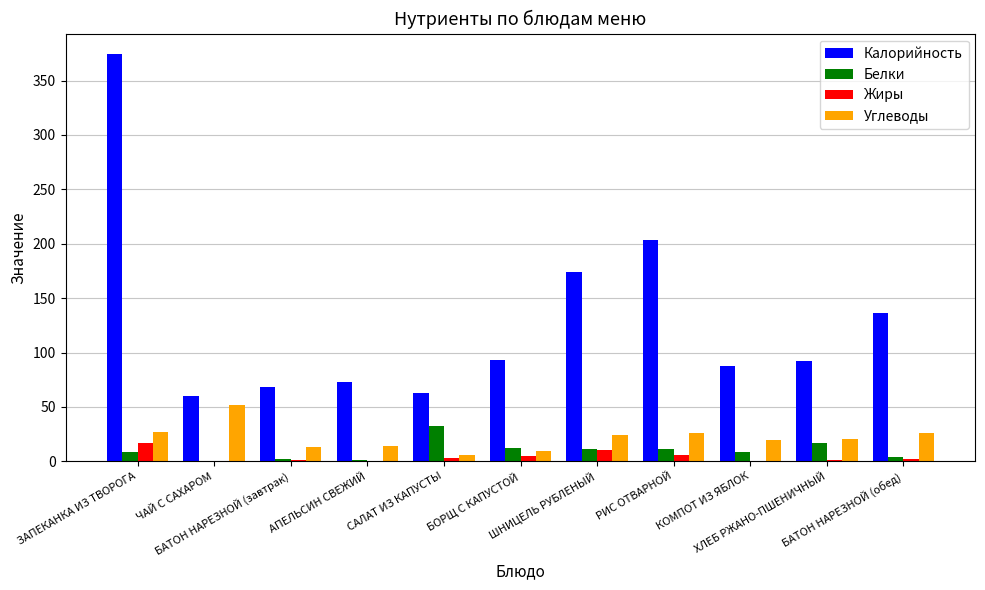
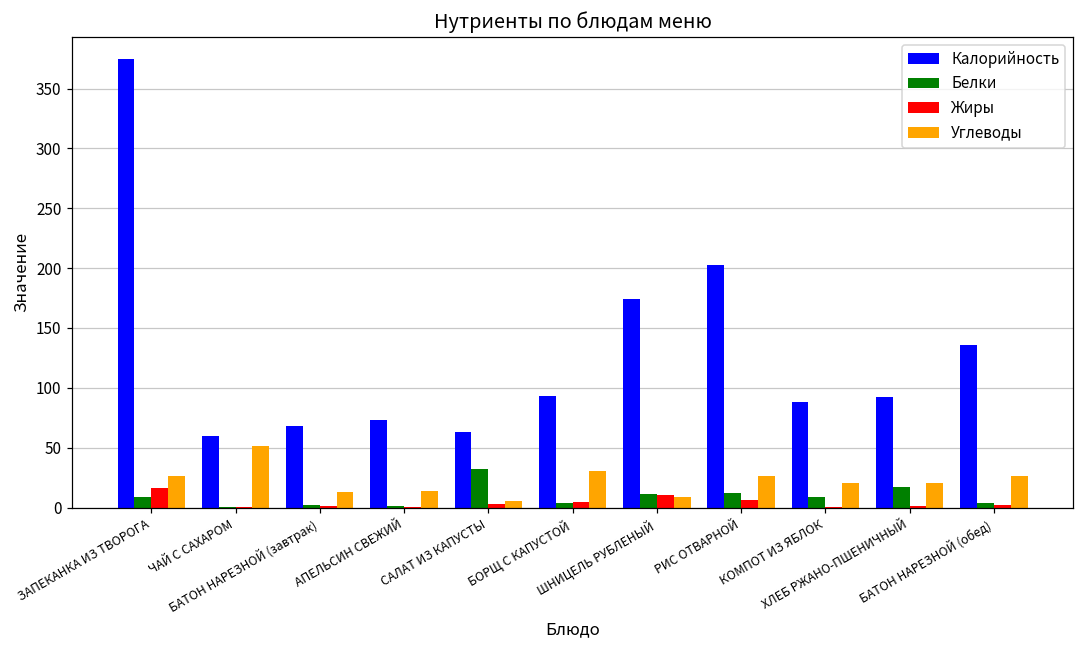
  {
    "Калорийность": {
      "ЗАПЕКАНКА ИЗ ТВОРОГА": 374,
      "ЧАЙ С САХАРОМ": 60,
      "БАТОН НАРЕЗНОЙ (завтрак)": 68,
      "АПЕЛЬСИН СВЕЖИЙ": 73,
      "САЛАТ ИЗ КАПУСТЫ": 63,
      "БОРЩ С КАПУСТОЙ": 93,
      "ШНИЦЕЛЬ РУБЛЕНЫЙ": 175,
      "РИС ОТВАРНОЙ": 203,
      "КОМПОТ ИЗ ЯБЛОК": 88,
      "ХЛЕБ РЖАНО-ПШЕНИЧНЫЙ": 92,
      "БАТОН НАРЕЗНОЙ (обед)": 136
    },
    "Белки": {
      "ЗАПЕКАНКА ИЗ ТВОРОГА": 9,
      "САЛАТ ИЗ КАПУСТЫ": 32,
-     "БОРЩ С КАПУСТОЙ": 13,
+     "БОРЩ С КАПУСТОЙ": 3,
      "ШНИЦЕЛЬ РУБЛЕНЫЙ": 11,
      "РИС ОТВАРНОЙ": 12,
      "КОМПОТ ИЗ ЯБЛОК": 9,
      "ХЛЕБ РЖАНО-ПШЕНИЧНЫЙ": 17,
      "БАТОН НАРЕЗНОЙ (обед)": 4
    },
    "Жиры": {
      "ЗАПЕКАНКА ИЗ ТВОРОГА": 17,
      "САЛАТ ИЗ КАПУСТЫ": 3,
      "БОРЩ С КАПУСТОЙ": 5,
      "ШНИЦЕЛЬ РУБЛЕНЫЙ": 11,
      "РИС ОТВАРНОЙ": 6,
      "БАТОН НАРЕЗНОЙ (обед)": 2
    },
    "Углеводы": {
      "ЗАПЕКАНКА ИЗ ТВОРОГА": 27,
      "ЧАЙ С САХАРОМ": 51,
      "БАТОН НАРЕЗНОЙ (завтрак)": 13,
      "АПЕЛЬСИН СВЕЖИЙ": 14,
      "САЛАТ ИЗ КАПУСТЫ": 6,
-     "БОРЩ С КАПУСТОЙ": 10,
-     "ШНИЦЕЛЬ РУБЛЕНЫЙ": 24,
+     "БОРЩ С КАПУСТОЙ": 31,
+     "ШНИЦЕЛЬ РУБЛЕНЫЙ": 8,
      "РИС ОТВАРНОЙ": 26,
      "КОМПОТ ИЗ ЯБЛОК": 20,
      "ХЛЕБ РЖАНО-ПШЕНИЧНЫЙ": 20,
      "БАТОН НАРЕЗНОЙ (обед)": 26
    }
  }
